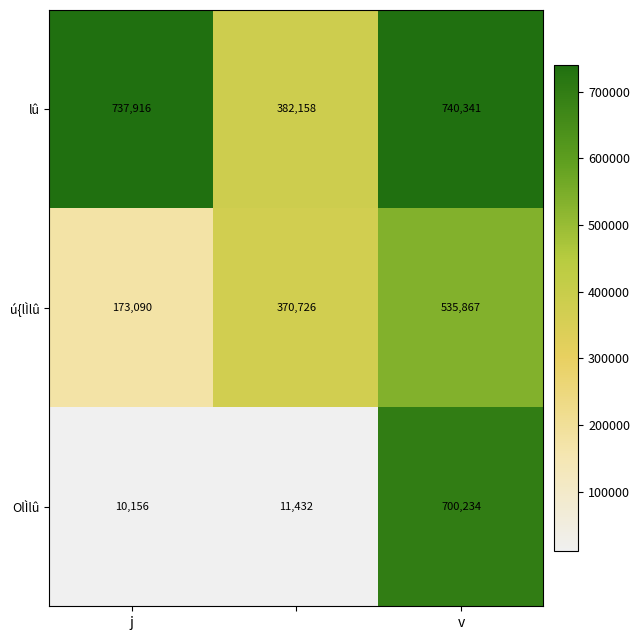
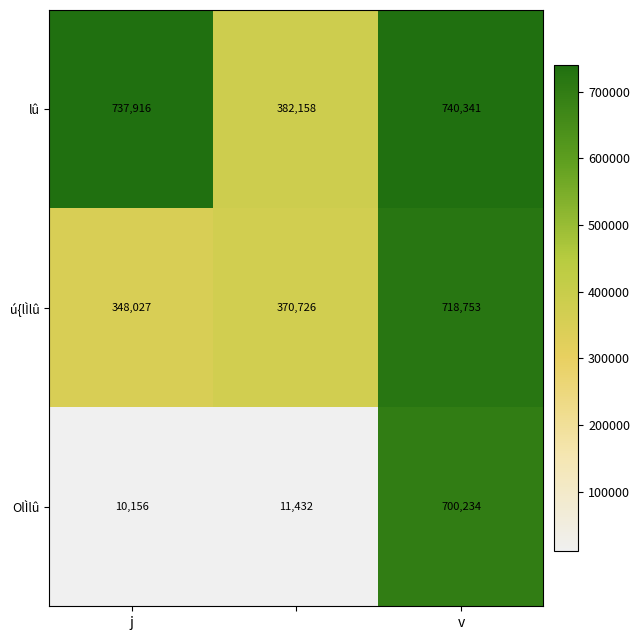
  {
    "lû": {
      "j": "737,916",
      "v": "740,341"
    },
    "ú{lÌlû": {
-     "j": "173,090",
-     "v": "535,867"
+     "j": "348,027",
+     "v": "718,753"
    },
    "OlÌlû": {
      "j": "10,156",
      "v": "700,234"
    }
  }
